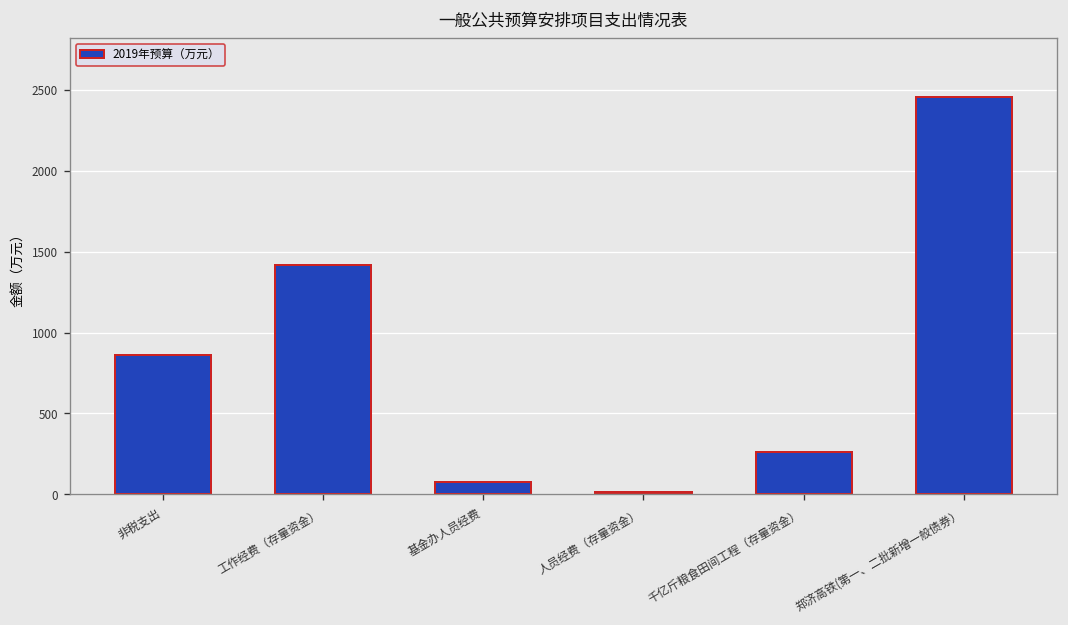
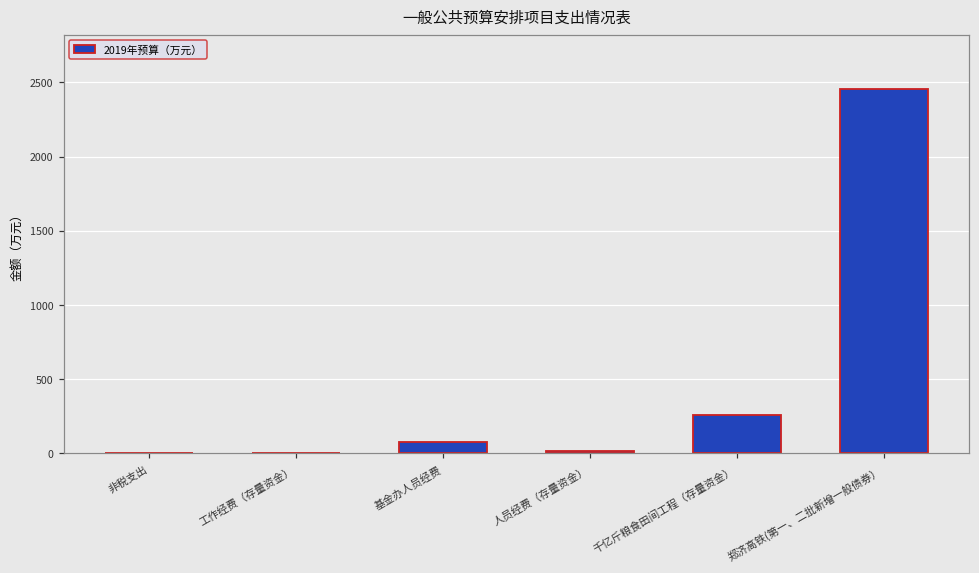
  {
-   "非税支出": 860,
-   "工作经费（存量资金）": 1420,
+   "非税支出": 0,
+   "工作经费（存量资金）": 0,
    "基金办人员经费": 70,
    "千亿斤粮食田间工程（存量资金）": 260,
    "郑济高铁(第一、二批新增一般债券）": 2450
  }
